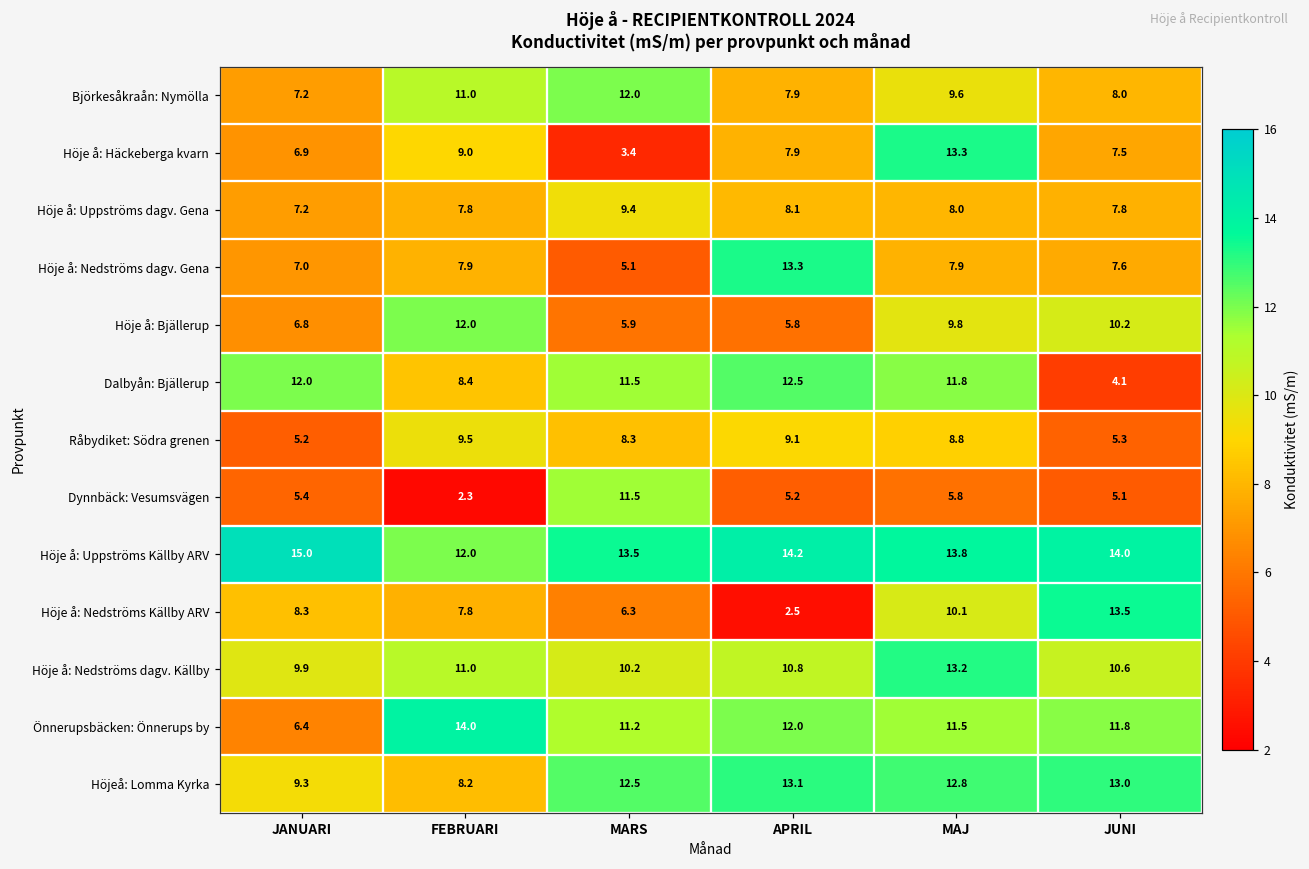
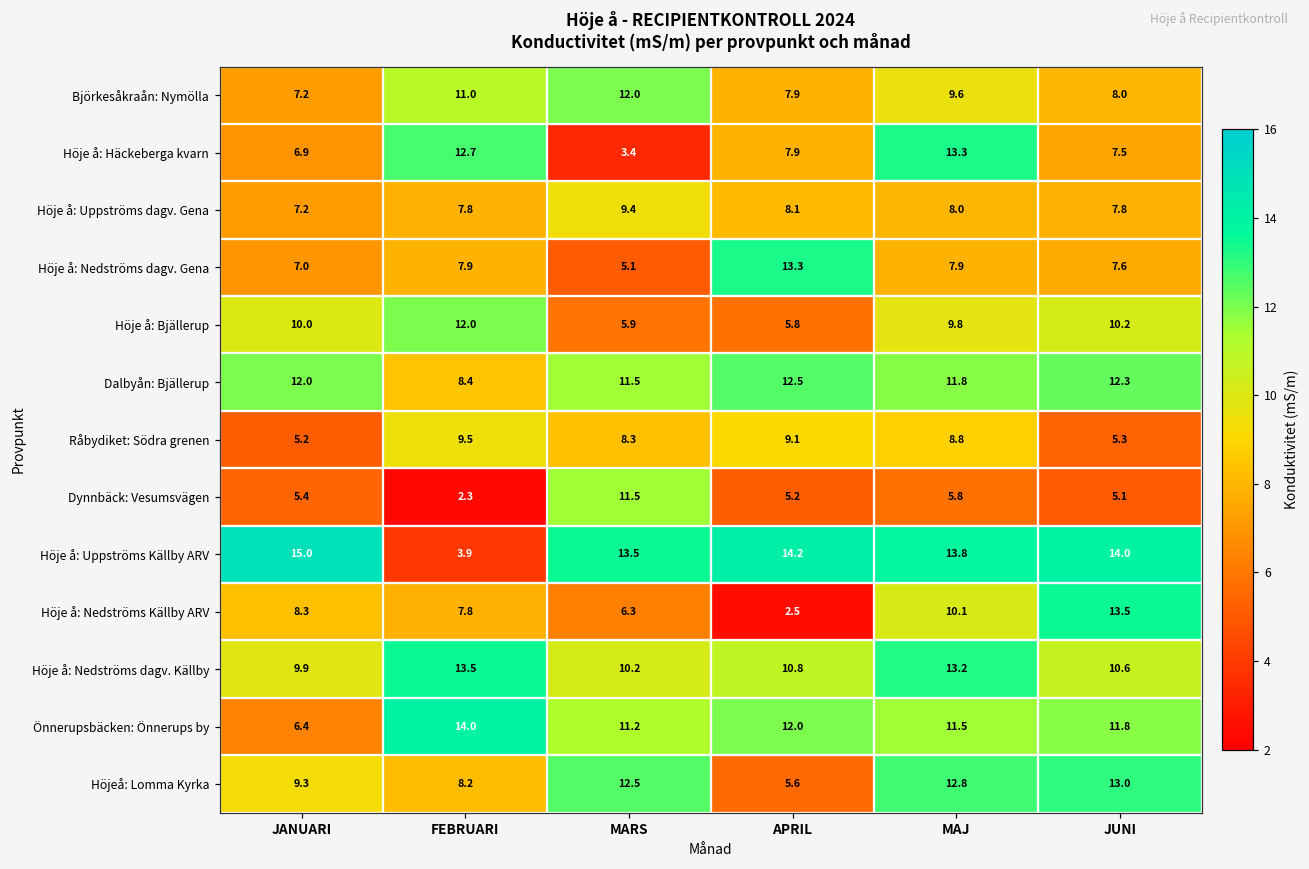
  {
    "Björkesåkraån: Nymölla": {
      "JANUARI": 7.2,
      "FEBRUARI": 11.0,
      "MARS": 12.0,
      "APRIL": 7.9,
      "MAJ": 9.6,
      "JUNI": 8.0
    },
    "Höje å: Häckeberga kvarn": {
      "JANUARI": 6.9,
-     "FEBRUARI": 9.0,
+     "FEBRUARI": 12.7,
      "MARS": 3.4,
      "APRIL": 7.9,
      "MAJ": 13.3,
      "JUNI": 7.5
    },
    "Höje å: Uppströms dagv. Gena": {
      "JANUARI": 7.2,
      "FEBRUARI": 7.8,
      "MARS": 9.4,
      "APRIL": 8.1,
      "MAJ": 8.0,
      "JUNI": 7.8
    },
    "Höje å: Nedströms dagv. Gena": {
      "JANUARI": 7.0,
      "FEBRUARI": 7.9,
      "MARS": 5.1,
      "APRIL": 13.3,
      "MAJ": 7.9,
      "JUNI": 7.6
    },
    "Höje å: Bjällerup": {
-     "JANUARI": 6.8,
+     "JANUARI": 10.0,
      "FEBRUARI": 12.0,
      "MARS": 5.9,
      "APRIL": 5.8,
      "MAJ": 9.8,
      "JUNI": 10.2
    },
    "Dalbyån: Bjällerup": {
      "JANUARI": 12.0,
      "FEBRUARI": 8.4,
      "MARS": 11.5,
      "APRIL": 12.5,
      "MAJ": 11.8,
-     "JUNI": 4.1
+     "JUNI": 12.3
    },
    "Råbydiket: Södra grenen": {
      "JANUARI": 5.2,
      "FEBRUARI": 9.5,
      "MARS": 8.3,
      "APRIL": 9.1,
      "MAJ": 8.8,
      "JUNI": 5.3
    },
    "Dynnbäck: Vesumsvägen": {
      "JANUARI": 5.4,
      "FEBRUARI": 2.3,
      "MARS": 11.5,
      "APRIL": 5.2,
      "MAJ": 5.8,
      "JUNI": 5.1
    },
    "Höje å: Uppströms Källby ARV": {
      "JANUARI": 15.0,
-     "FEBRUARI": 12.0,
+     "FEBRUARI": 3.9,
      "MARS": 13.5,
      "APRIL": 14.2,
      "MAJ": 13.8,
      "JUNI": 14.0
    },
    "Höje å: Nedströms Källby ARV": {
      "JANUARI": 8.3,
      "FEBRUARI": 7.8,
      "MARS": 6.3,
      "APRIL": 2.5,
      "MAJ": 10.1,
      "JUNI": 13.5
    },
    "Höje å: Nedströms dagv. Källby": {
      "JANUARI": 9.9,
-     "FEBRUARI": 11.0,
+     "FEBRUARI": 13.5,
      "MARS": 10.2,
      "APRIL": 10.8,
      "MAJ": 13.2,
      "JUNI": 10.6
    },
    "Önnerupsbäcken: Önnerups by": {
      "JANUARI": 6.4,
      "FEBRUARI": 14.0,
      "MARS": 11.2,
      "APRIL": 12.0,
      "MAJ": 11.5,
      "JUNI": 11.8
    },
    "Höjeå: Lomma Kyrka": {
      "JANUARI": 9.3,
      "FEBRUARI": 8.2,
      "MARS": 12.5,
-     "APRIL": 13.1,
+     "APRIL": 5.6,
      "MAJ": 12.8,
      "JUNI": 13.0
    }
  }
